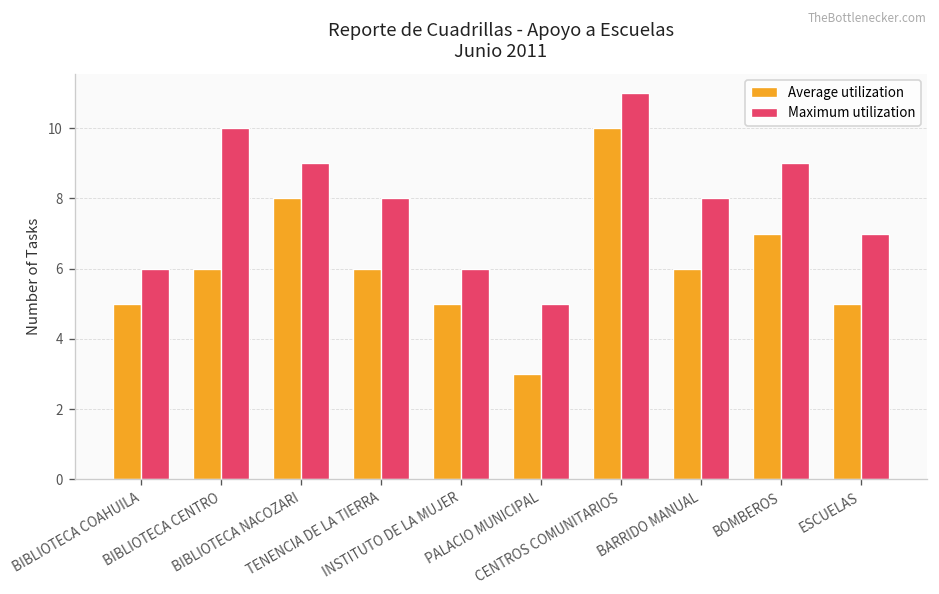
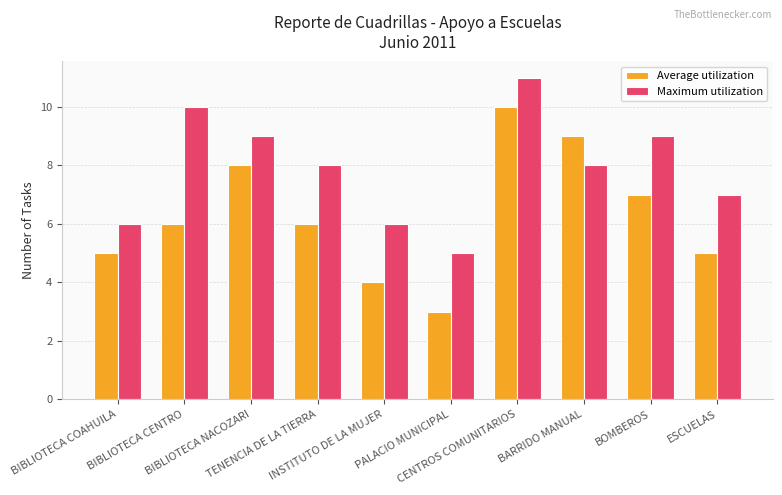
  {
    "Average utilization": {
      "BIBLIOTECA COAHUILA": 5,
      "BIBLIOTECA CENTRO": 6,
      "BIBLIOTECA NACOZARI": 8,
      "TENENCIA DE LA TIERRA": 6,
-     "INSTITUTO DE LA MUJER": 5,
+     "INSTITUTO DE LA MUJER": 4,
      "PALACIO MUNICIPAL": 3,
      "CENTROS COMUNITARIOS": 10,
-     "BARRIDO MANUAL": 6,
+     "BARRIDO MANUAL": 9,
      "BOMBEROS": 7,
      "ESCUELAS": 5
    },
    "Maximum utilization": {
      "BIBLIOTECA COAHUILA": 6,
      "BIBLIOTECA CENTRO": 10,
      "BIBLIOTECA NACOZARI": 9,
      "TENENCIA DE LA TIERRA": 8,
      "INSTITUTO DE LA MUJER": 6,
      "PALACIO MUNICIPAL": 5,
      "CENTROS COMUNITARIOS": 11,
      "BARRIDO MANUAL": 8,
      "BOMBEROS": 9,
      "ESCUELAS": 7
    }
  }
